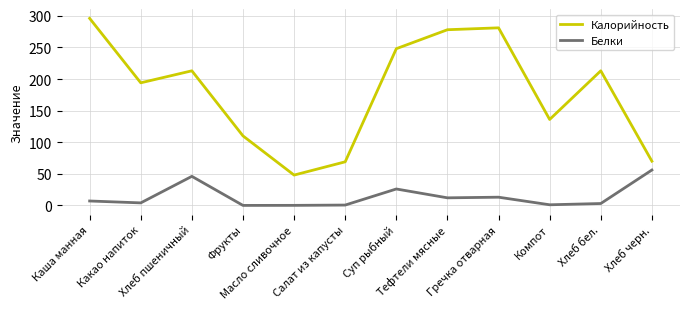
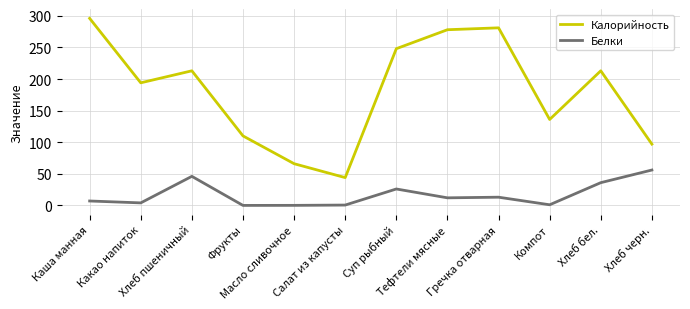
  {
    "Калорийность": {
      "Каша манная": 300,
      "Какао напиток": 190,
      "Хлеб пшеничный": 210,
      "Фрукты": 110,
-     "Масло сливочное": 50,
-     "Салат из капусты": 70,
+     "Масло сливочное": 70,
+     "Салат из капусты": 40,
      "Суп рыбный": 250,
      "Тефтели мясные": 280,
      "Гречка отварная": 280,
      "Компот": 140,
      "Хлеб бел.": 210,
-     "Хлеб черн.": 70
+     "Хлеб черн.": 100
    },
    "Белки": {
      "Каша манная": 10,
      "Какао напиток": 0,
      "Хлеб пшеничный": 50,
      "Фрукты": 0,
      "Масло сливочное": 0,
      "Салат из капусты": 0,
      "Суп рыбный": 30,
      "Тефтели мясные": 10,
      "Гречка отварная": 10,
      "Компот": 0,
-     "Хлеб бел.": 0,
+     "Хлеб бел.": 40,
      "Хлеб черн.": 60
    }
  }
